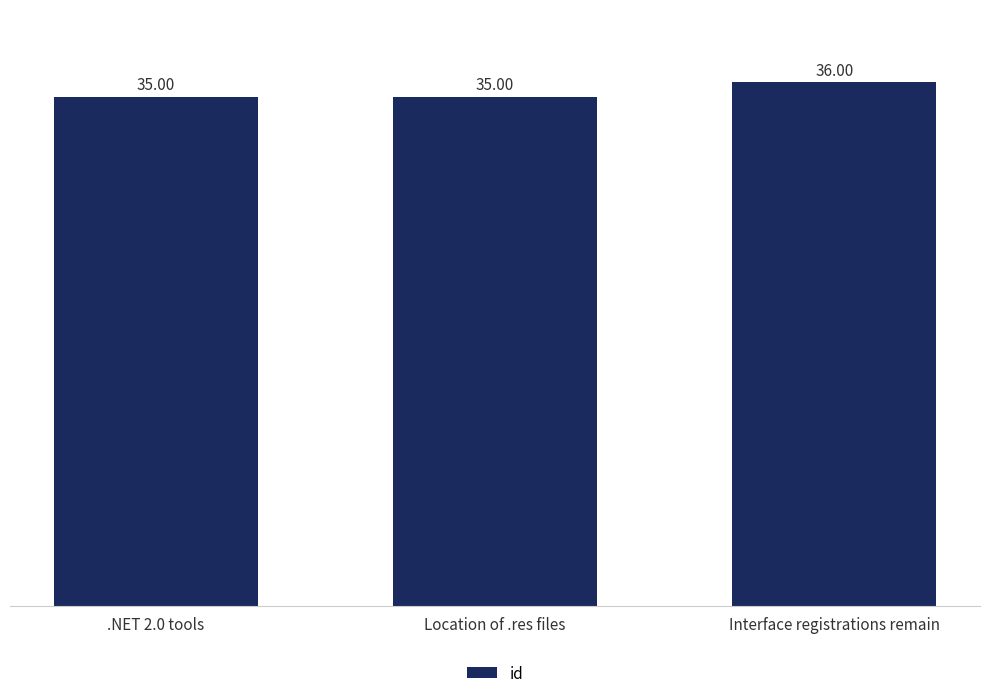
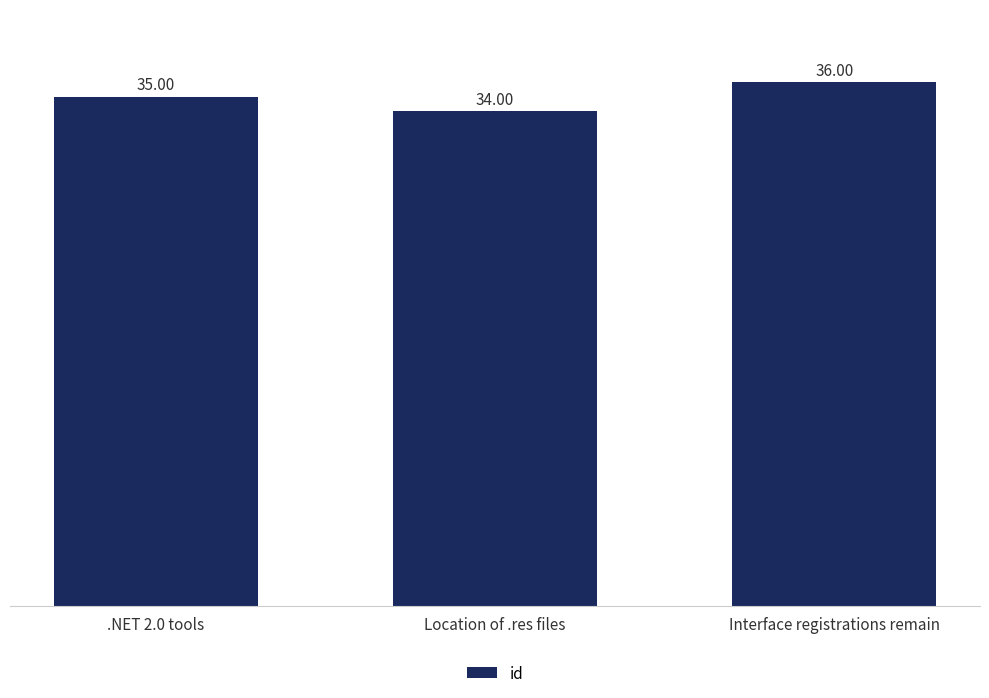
  {
    ".NET 2.0 tools": 35.00,
-   "Location of .res files": 35.00,
+   "Location of .res files": 34.00,
    "Interface registrations remain": 36.00
  }
